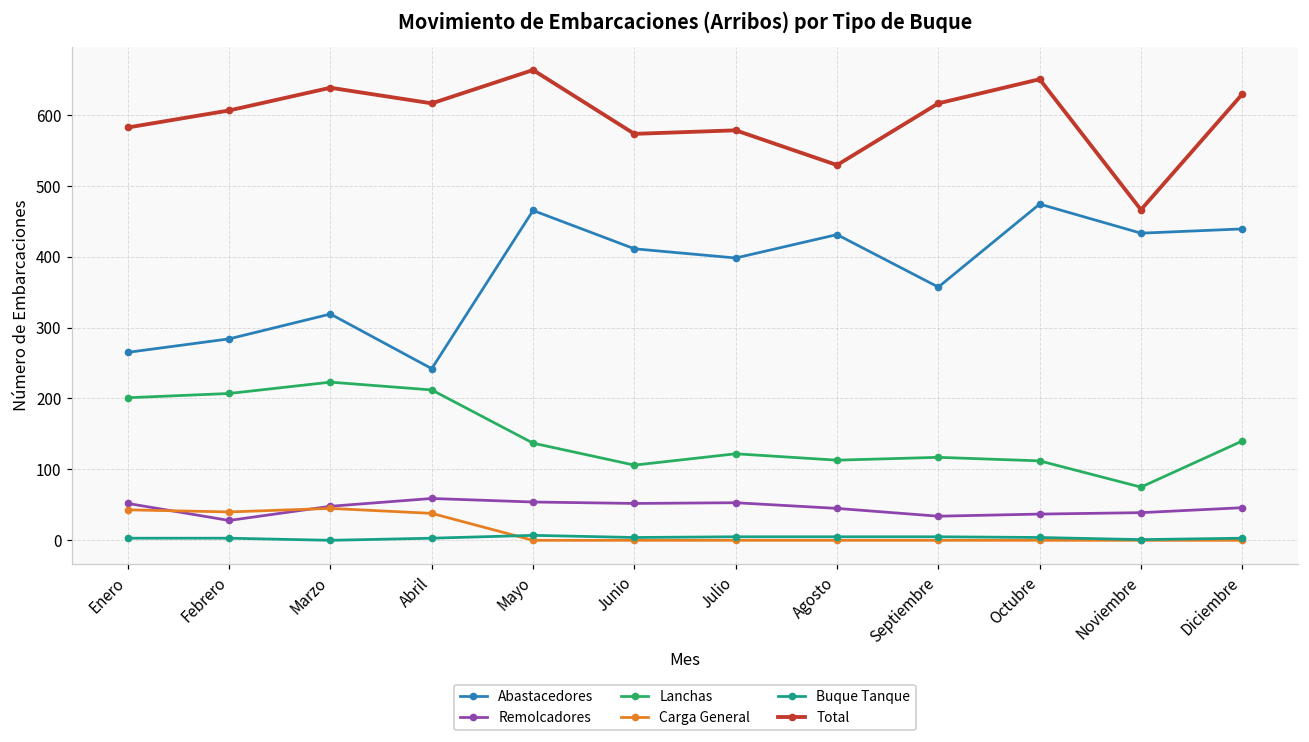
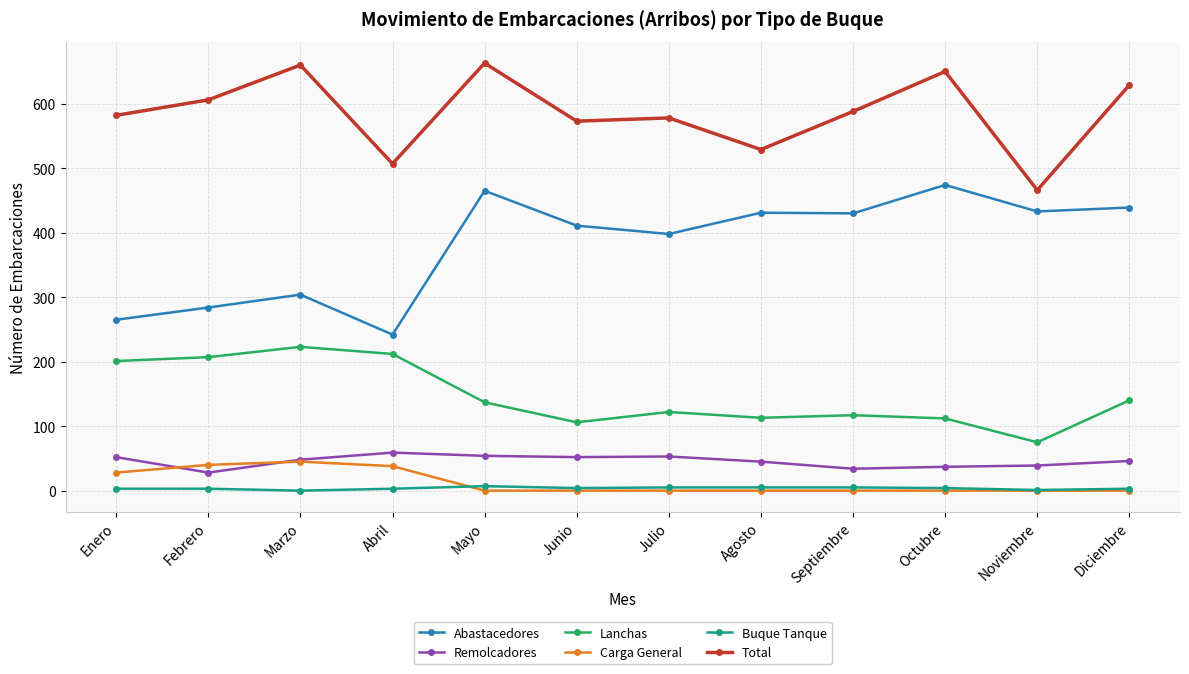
  {
    "Abastacedores": {
      "Enero": 270,
      "Febrero": 280,
-     "Marzo": 320,
+     "Marzo": 300,
      "Abril": 240,
      "Mayo": 470,
      "Junio": 410,
      "Julio": 400,
      "Agosto": 430,
-     "Septiembre": 360,
+     "Septiembre": 430,
      "Octubre": 470,
      "Noviembre": 430,
      "Diciembre": 440
    },
    "Remolcadores": {
      "Enero": 50,
      "Febrero": 30,
      "Abril": 60,
      "Mayo": 50,
      "Junio": 50,
      "Julio": 50,
      "Agosto": 50,
      "Septiembre": 30,
      "Octubre": 40,
      "Noviembre": 40,
      "Diciembre": 50
    },
    "Carga General": {
-     "Enero": 40,
+     "Enero": 30,
      "Febrero": 40,
      "Abril": 40,
      "Mayo": 0,
      "Julio": 0,
      "Agosto": 0,
      "Septiembre": 0
    },
    "Total": {
      "Enero": 580,
      "Febrero": 610,
-     "Marzo": 640,
-     "Abril": 620,
+     "Marzo": 660,
+     "Abril": 510,
      "Mayo": 660,
      "Junio": 570,
      "Julio": 580,
      "Agosto": 530,
-     "Septiembre": 620,
+     "Septiembre": 590,
      "Octubre": 650,
      "Noviembre": 470,
      "Diciembre": 630
    }
  }
